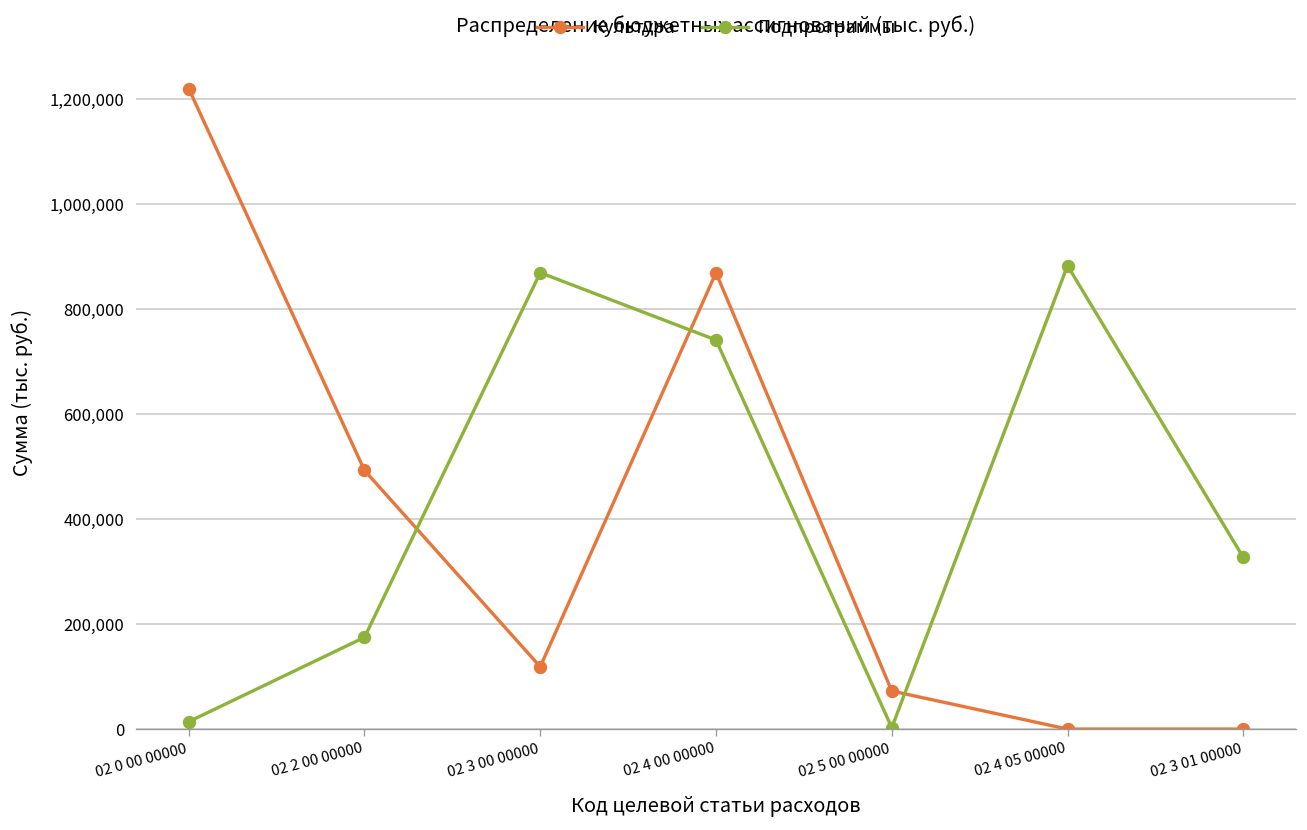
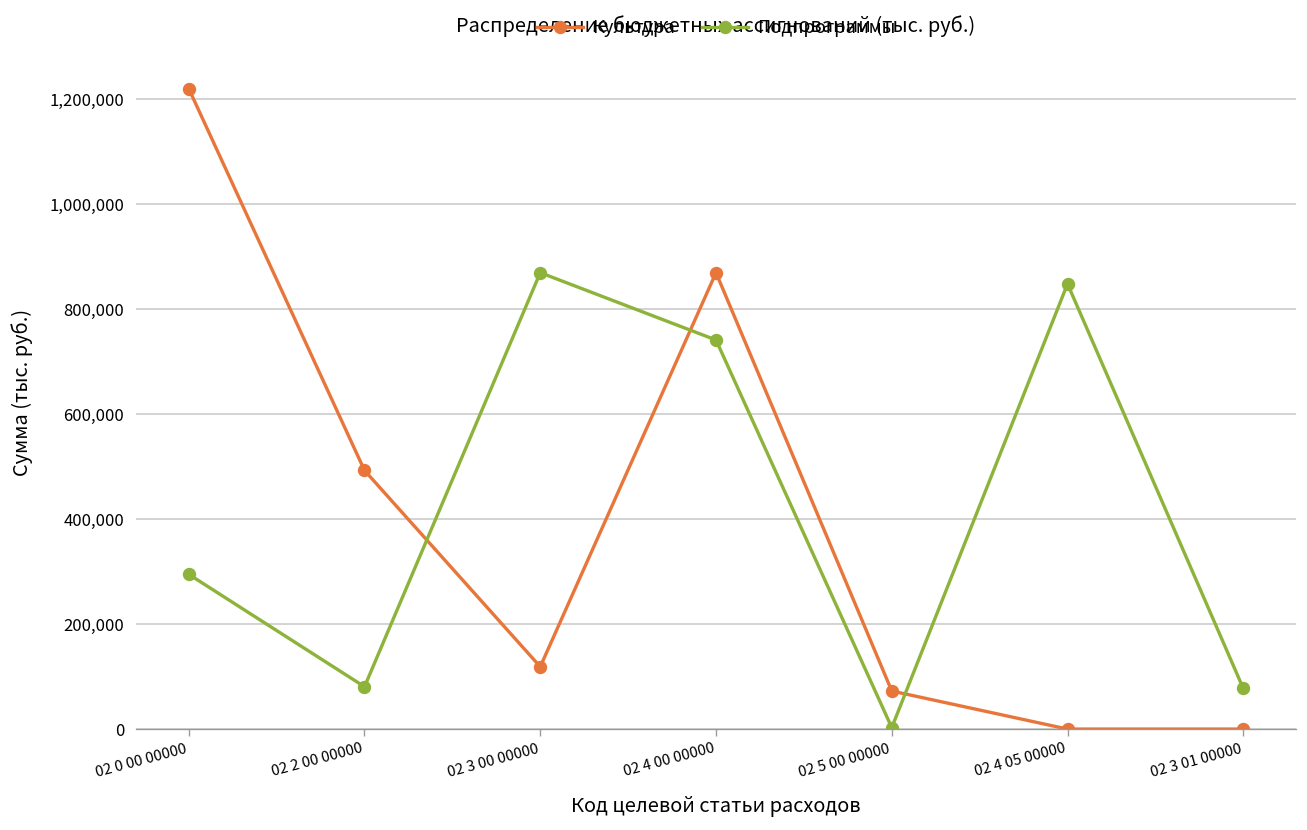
  {
    "Культура": {
      "02 0 00 00000": "1,220,000",
      "02 2 00 00000": "490,000",
      "02 3 00 00000": "120,000",
      "02 4 00 00000": "870,000",
      "02 5 00 00000": "70,000",
      "02 4 05 00000": "0",
      "02 3 01 00000": "0"
    },
    "Подпрограммы": {
-     "02 0 00 00000": "10,000",
-     "02 2 00 00000": "170,000",
+     "02 0 00 00000": "290,000",
+     "02 2 00 00000": "80,000",
      "02 3 00 00000": "870,000",
      "02 4 00 00000": "740,000",
      "02 5 00 00000": "0",
-     "02 4 05 00000": "880,000",
-     "02 3 01 00000": "330,000"
+     "02 4 05 00000": "850,000",
+     "02 3 01 00000": "80,000"
    }
  }
